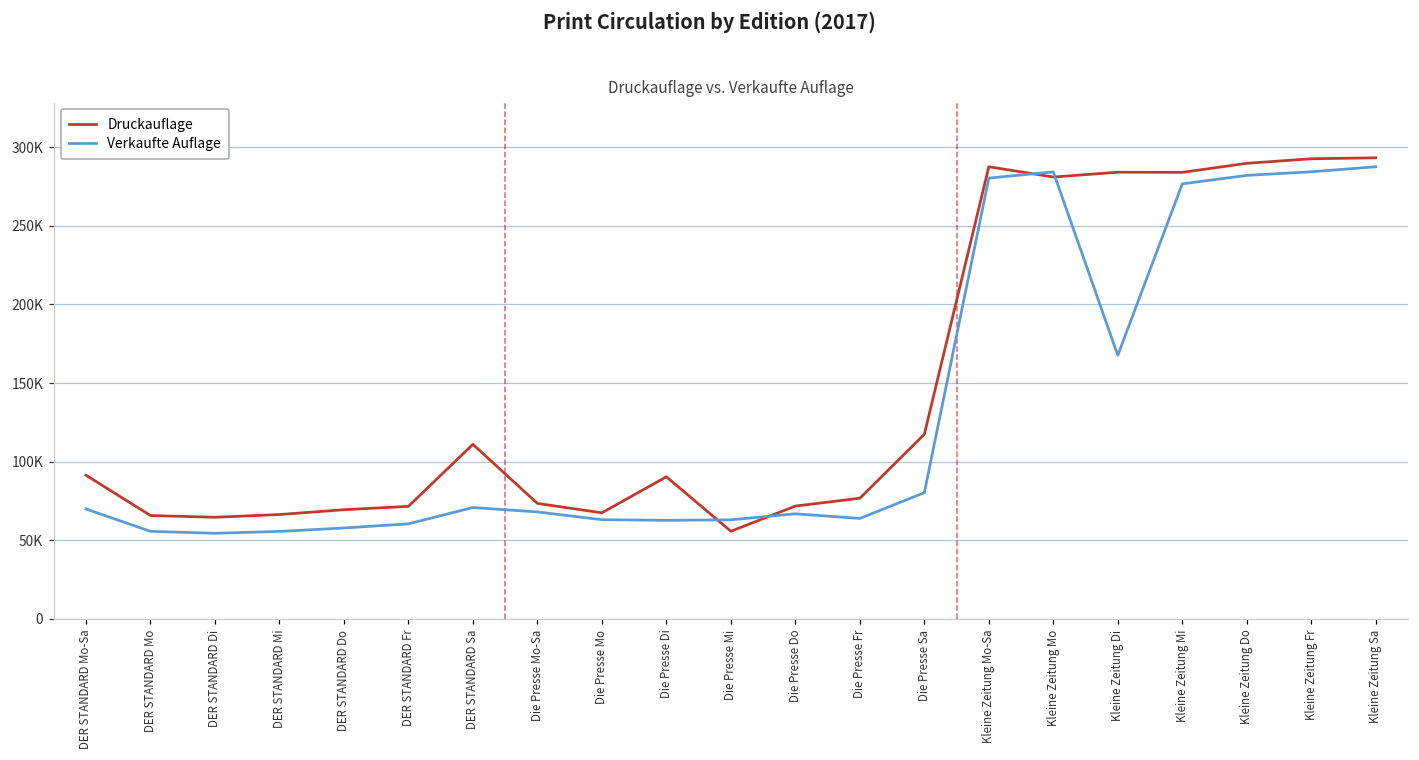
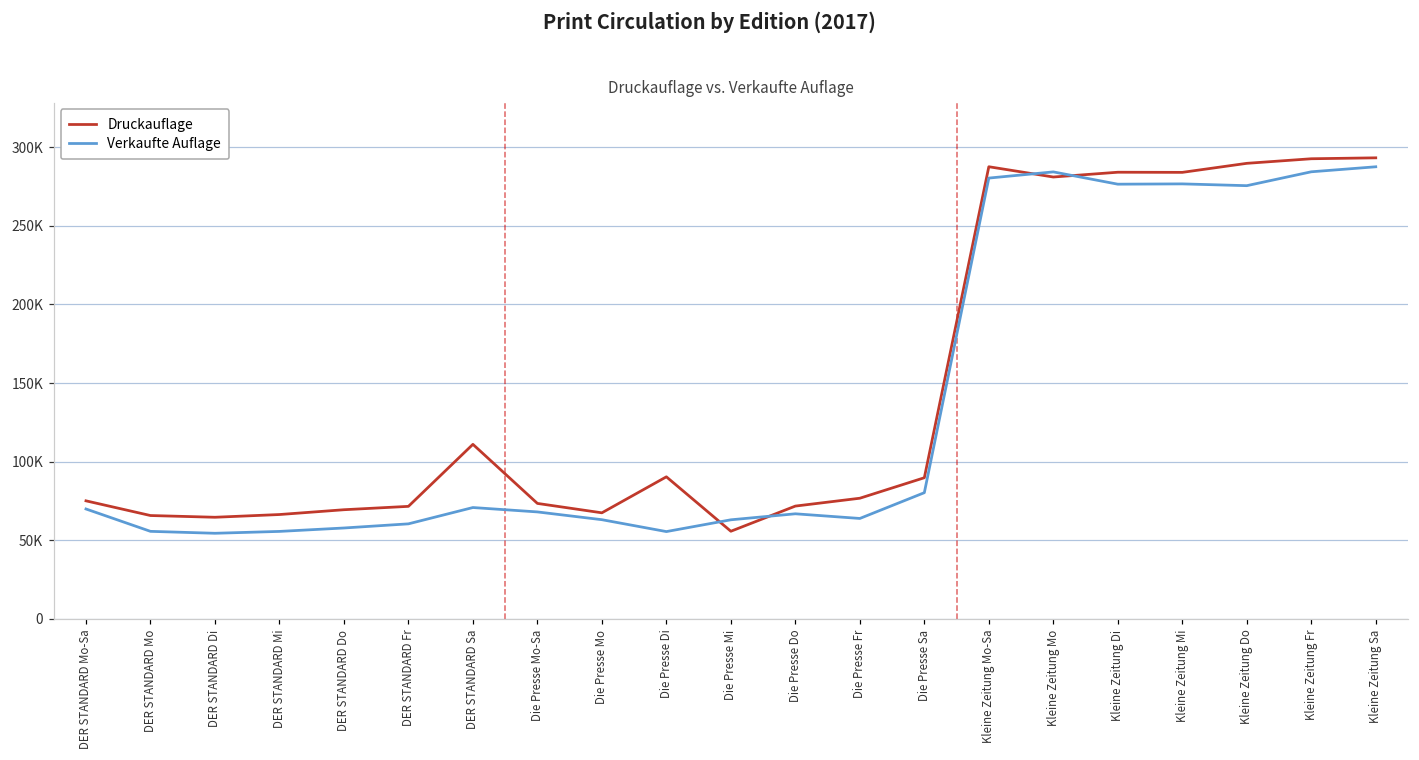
  {
    "Druckauflage": {
-     "DER STANDARD Mo-Sa": 91000,
+     "DER STANDARD Mo-Sa": 75000,
      "DER STANDARD Mo": 66000,
      "DER STANDARD Di": 65000,
      "DER STANDARD Mi": 66000,
      "DER STANDARD Do": 69000,
      "DER STANDARD Fr": 72000,
      "DER STANDARD Sa": 111000,
      "Die Presse Mo-Sa": 73000,
      "Die Presse Mo": 67000,
      "Die Presse Di": 90000,
      "Die Presse Mi": 56000,
      "Die Presse Do": 72000,
      "Die Presse Fr": 77000,
-     "Die Presse Sa": 117000,
+     "Die Presse Sa": 90000,
      "Kleine Zeitung Mo-Sa": 288000,
      "Kleine Zeitung Mo": 281000,
      "Kleine Zeitung Di": 284000,
      "Kleine Zeitung Mi": 284000,
      "Kleine Zeitung Do": 290000,
      "Kleine Zeitung Fr": 293000,
      "Kleine Zeitung Sa": 293000
    },
    "Verkaufte Auflage": {
      "DER STANDARD Mo-Sa": 70000,
      "DER STANDARD Mo": 56000,
      "DER STANDARD Di": 54000,
      "DER STANDARD Mi": 56000,
      "DER STANDARD Do": 58000,
      "DER STANDARD Fr": 60000,
      "DER STANDARD Sa": 71000,
      "Die Presse Mo-Sa": 68000,
      "Die Presse Mo": 63000,
-     "Die Presse Di": 63000,
+     "Die Presse Di": 55000,
      "Die Presse Mi": 63000,
      "Die Presse Do": 67000,
      "Die Presse Fr": 64000,
      "Die Presse Sa": 80000,
      "Kleine Zeitung Mo-Sa": 280000,
      "Kleine Zeitung Mo": 284000,
-     "Kleine Zeitung Di": 168000,
+     "Kleine Zeitung Di": 276000,
      "Kleine Zeitung Mi": 277000,
-     "Kleine Zeitung Do": 282000,
+     "Kleine Zeitung Do": 276000,
      "Kleine Zeitung Fr": 284000,
      "Kleine Zeitung Sa": 288000
    }
  }
